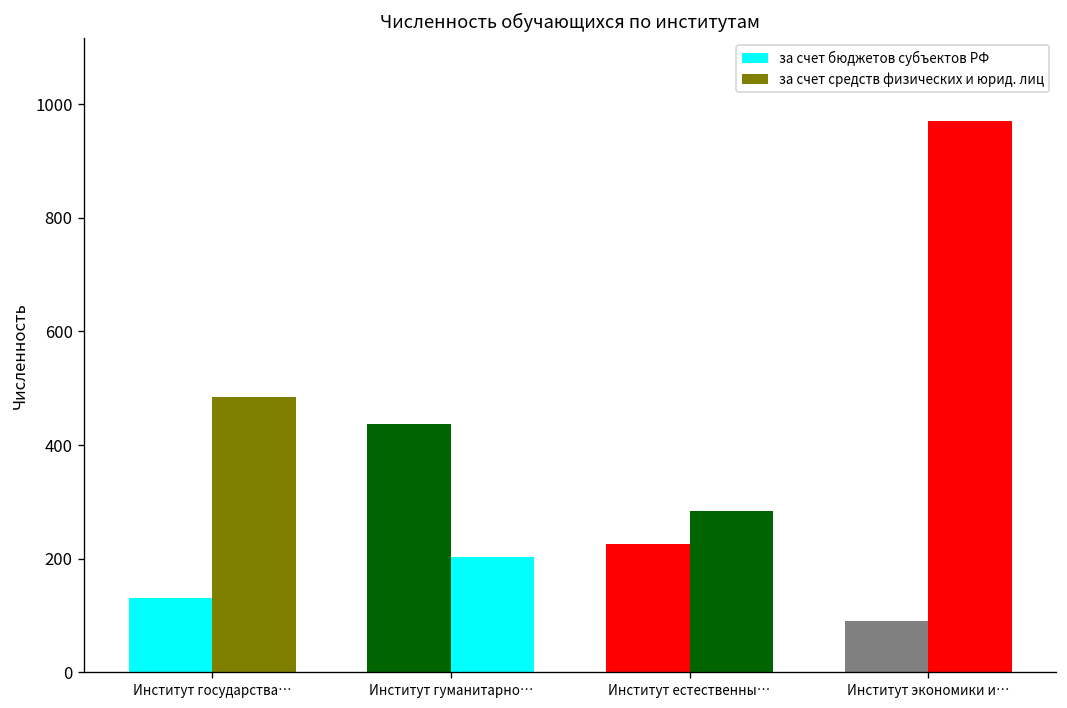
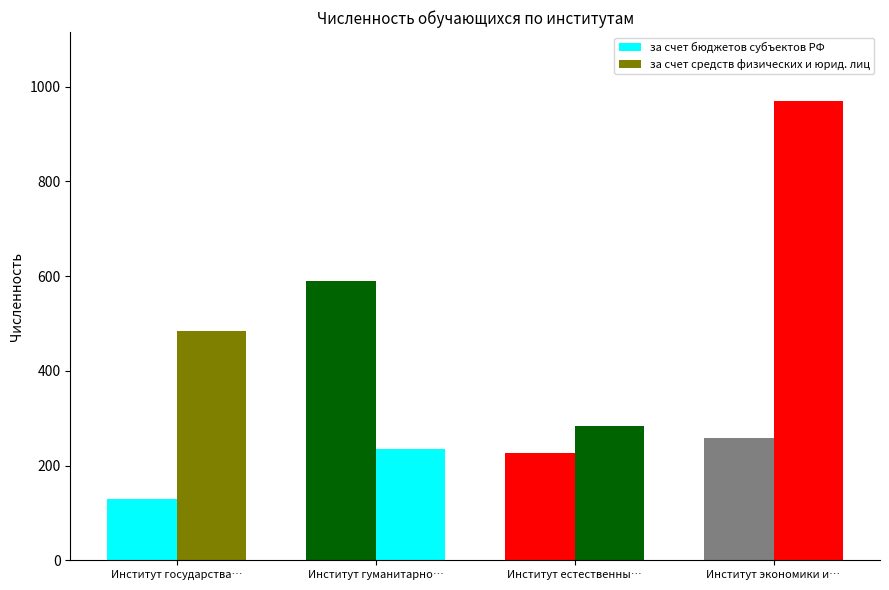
  {
    "за счет бюджетов субъектов РФ": {
      "Институт государства…": 130,
-     "Институт гуманитарно…": 440,
+     "Институт гуманитарно…": 590,
      "Институт естественны…": 230,
-     "Институт экономики и…": 90
+     "Институт экономики и…": 260
    },
    "за счет средств физических и юрид. лиц": {
      "Институт государства…": 480,
-     "Институт гуманитарно…": 200,
+     "Институт гуманитарно…": 240,
      "Институт естественны…": 280,
      "Институт экономики и…": 970
    }
  }
